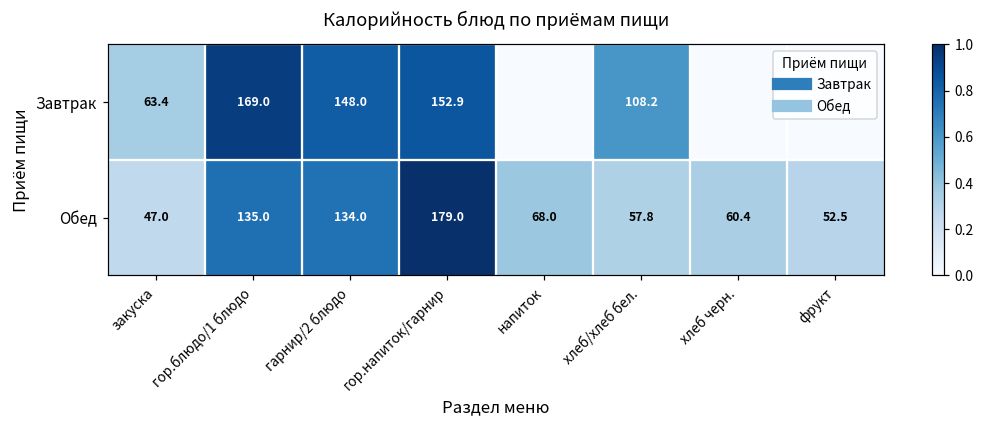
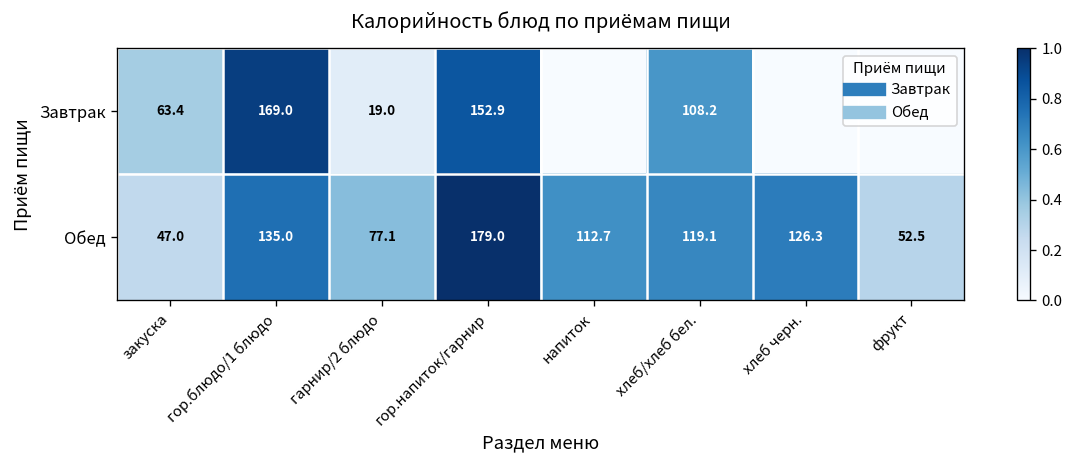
  {
    "Завтрак": {
      "закуска": 63.4,
      "гор.блюдо/1 блюдо": 169.0,
-     "гарнир/2 блюдо": 148.0,
+     "гарнир/2 блюдо": 19.0,
      "гор.напиток/гарнир": 152.9,
      "хлеб/хлеб бел.": 108.2
    },
    "Обед": {
      "закуска": 47.0,
      "гор.блюдо/1 блюдо": 135.0,
-     "гарнир/2 блюдо": 134.0,
+     "гарнир/2 блюдо": 77.1,
      "гор.напиток/гарнир": 179.0,
-     "напиток": 68.0,
-     "хлеб/хлеб бел.": 57.8,
-     "хлеб черн.": 60.4,
+     "напиток": 112.7,
+     "хлеб/хлеб бел.": 119.1,
+     "хлеб черн.": 126.3,
      "фрукт": 52.5
    }
  }
